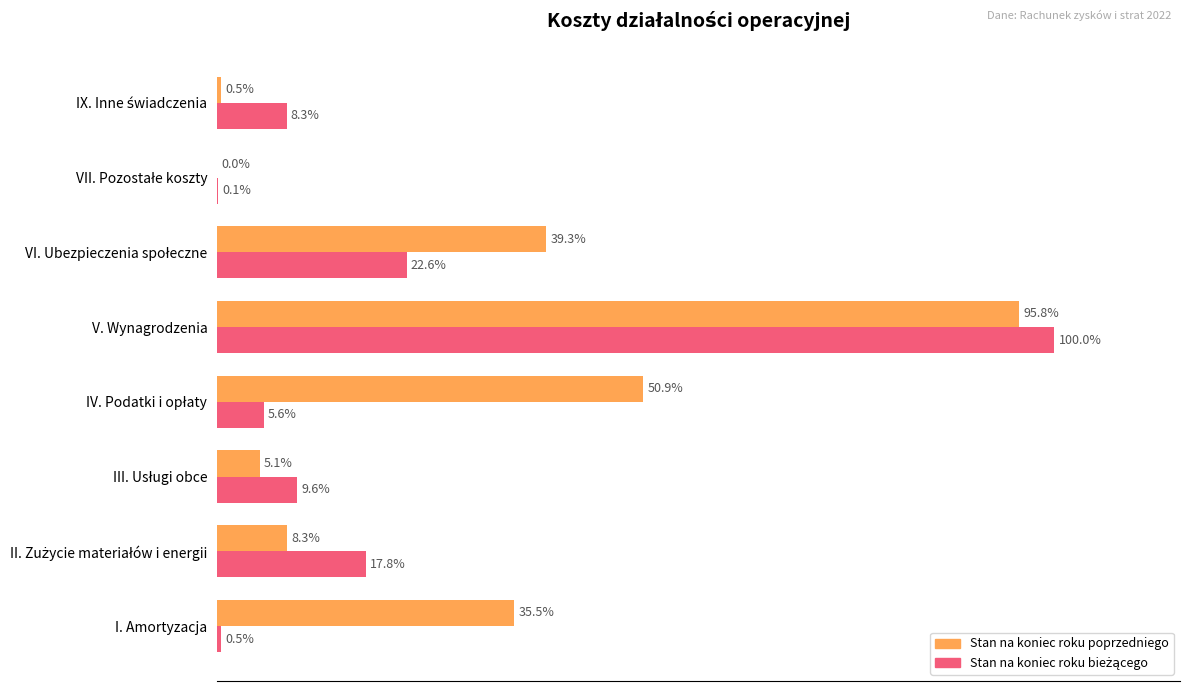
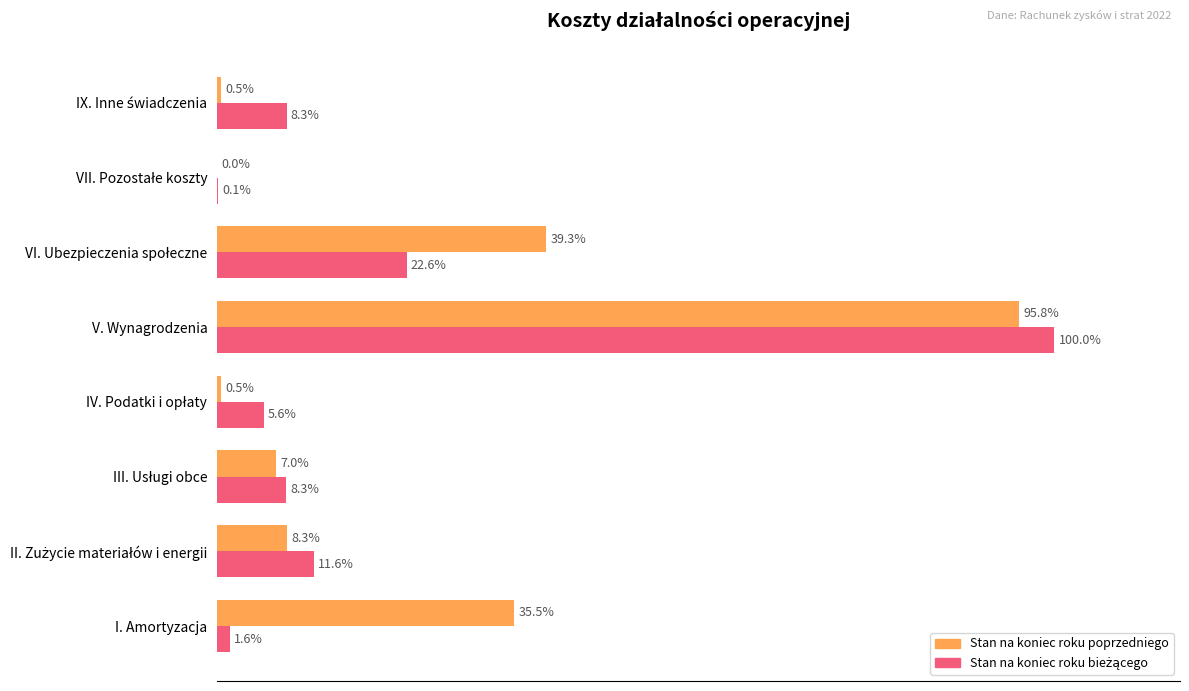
  {
    "Stan na koniec roku poprzedniego": {
      "IX. Inne świadczenia": "0.5%",
      "VII. Pozostałe koszty": "0.0%",
      "VI. Ubezpieczenia społeczne": "39.3%",
      "V. Wynagrodzenia": "95.8%",
-     "IV. Podatki i opłaty": "50.9%",
-     "III. Usługi obce": "5.1%",
+     "IV. Podatki i opłaty": "0.5%",
+     "III. Usługi obce": "7.0%",
      "II. Zużycie materiałów i energii": "8.3%",
      "I. Amortyzacja": "35.5%"
    },
    "Stan na koniec roku bieżącego": {
      "IX. Inne świadczenia": "8.3%",
      "VII. Pozostałe koszty": "0.1%",
      "VI. Ubezpieczenia społeczne": "22.6%",
      "V. Wynagrodzenia": "100.0%",
      "IV. Podatki i opłaty": "5.6%",
-     "III. Usługi obce": "9.6%",
-     "II. Zużycie materiałów i energii": "17.8%",
-     "I. Amortyzacja": "0.5%"
+     "III. Usługi obce": "8.3%",
+     "II. Zużycie materiałów i energii": "11.6%",
+     "I. Amortyzacja": "1.6%"
    }
  }
